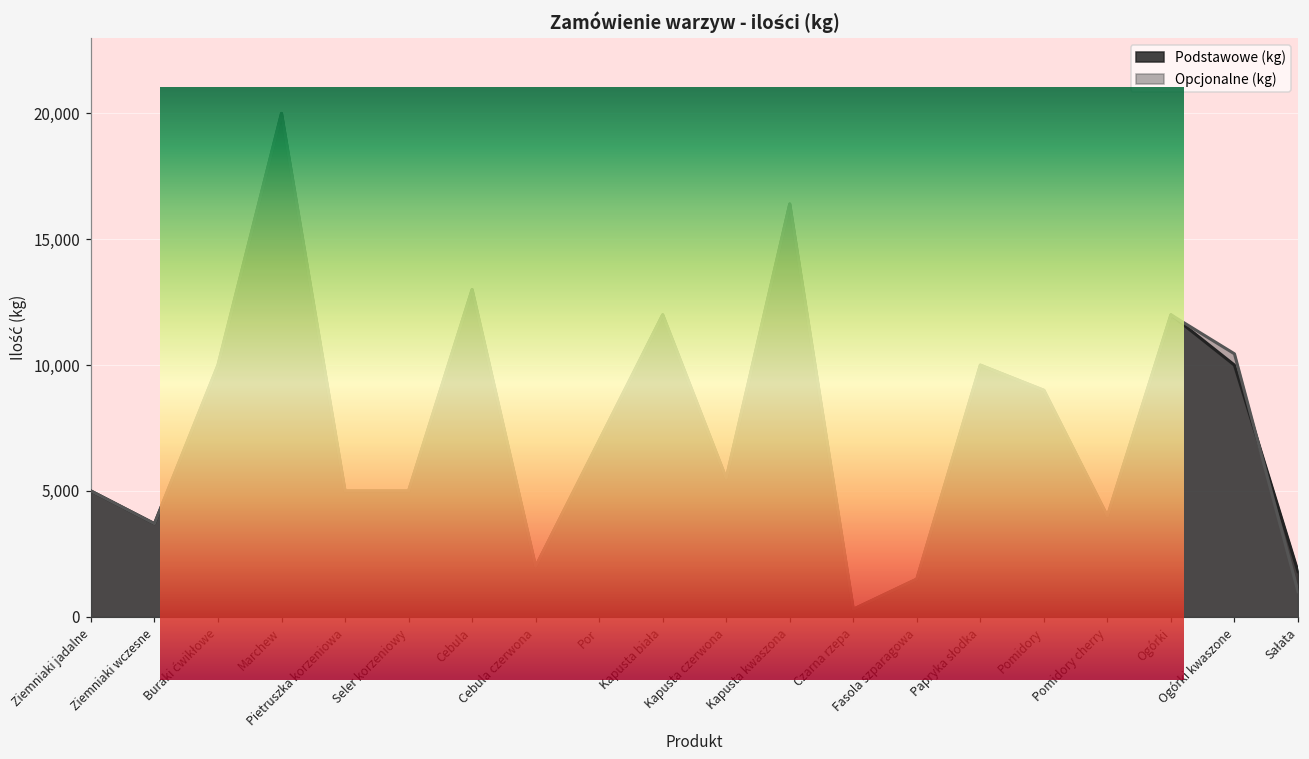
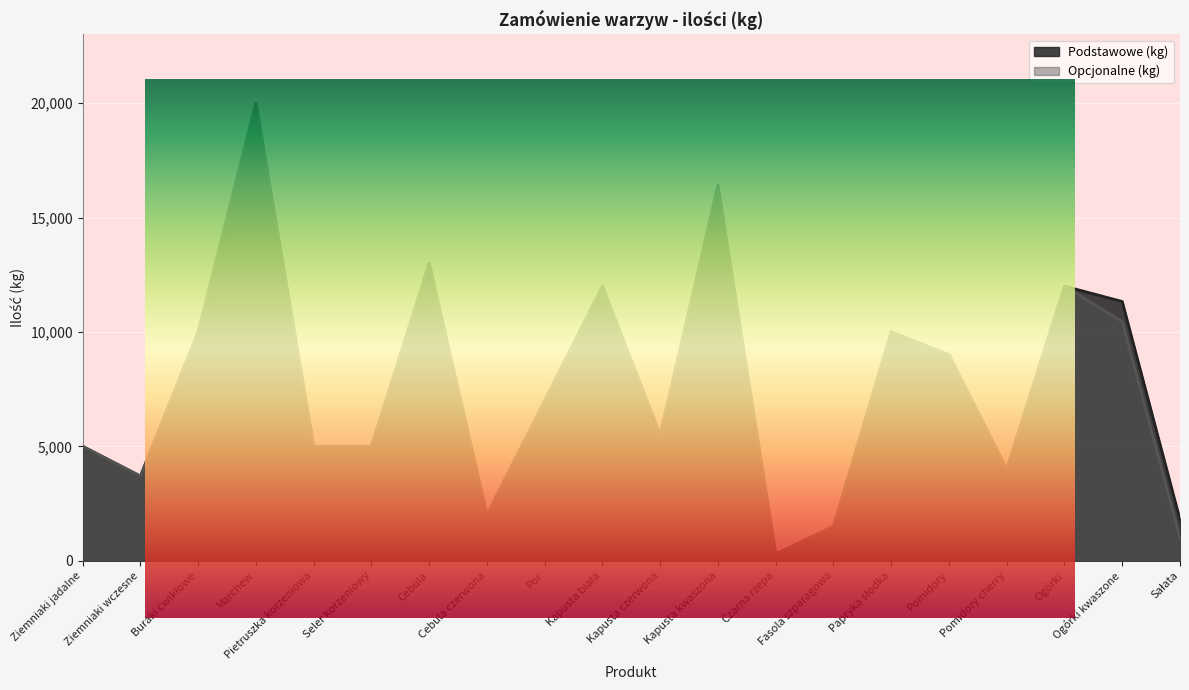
  {
    "Zamówienie warzyw - ilości (kg)": {
      "Podstawowe (kg)": {
-       "Ogórki kwaszone": "10,000",
+       "Ogórki kwaszone": "11,300",
        "Sałata": "1,800"
      },
      "Opcjonalne (kg)": {
        "Ogórki kwaszone": "10,400",
        "Sałata": "1,000"
      }
    }
  }
